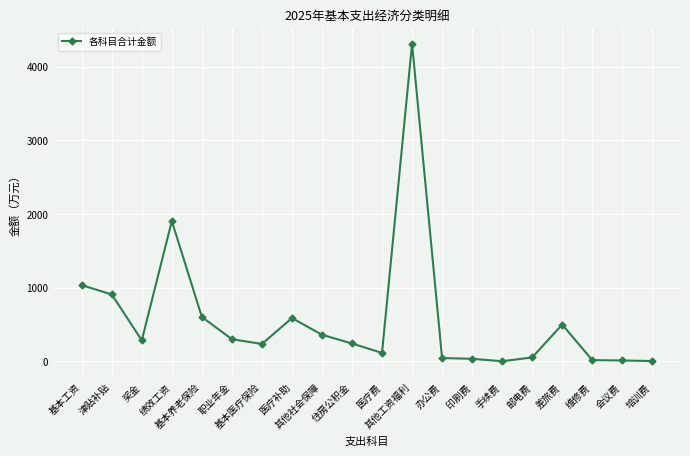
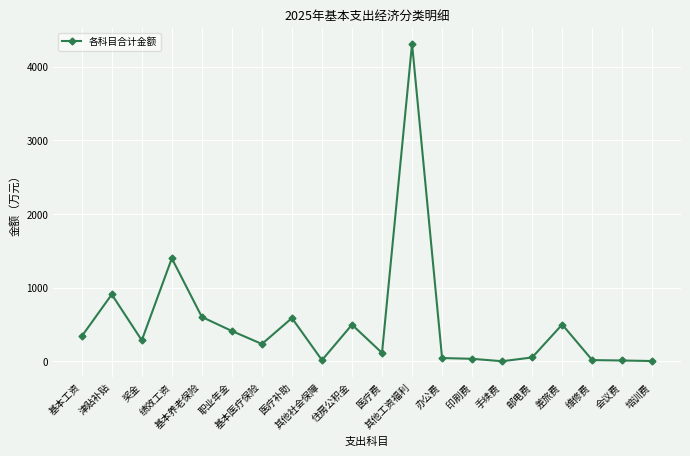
  {
-   "基本工资": 1000,
+   "基本工资": 300,
    "津贴补贴": 900,
    "奖金": 300,
-   "绩效工资": 1900,
+   "绩效工资": 1400,
    "基本养老保险": 600,
-   "职业年金": 300,
+   "职业年金": 400,
    "基本医疗保险": 200,
    "医疗补助": 600,
-   "其他社会保障": 400,
-   "住房公积金": 200,
+   "其他社会保障": 0,
+   "住房公积金": 500,
    "医疗费": 100,
    "其他工资福利": 4300,
    "办公费": 0,
    "印刷费": 0,
    "手续费": 0,
    "邮电费": 100,
    "差旅费": 500,
    "维修费": 0,
    "会议费": 0,
    "培训费": 0
  }
